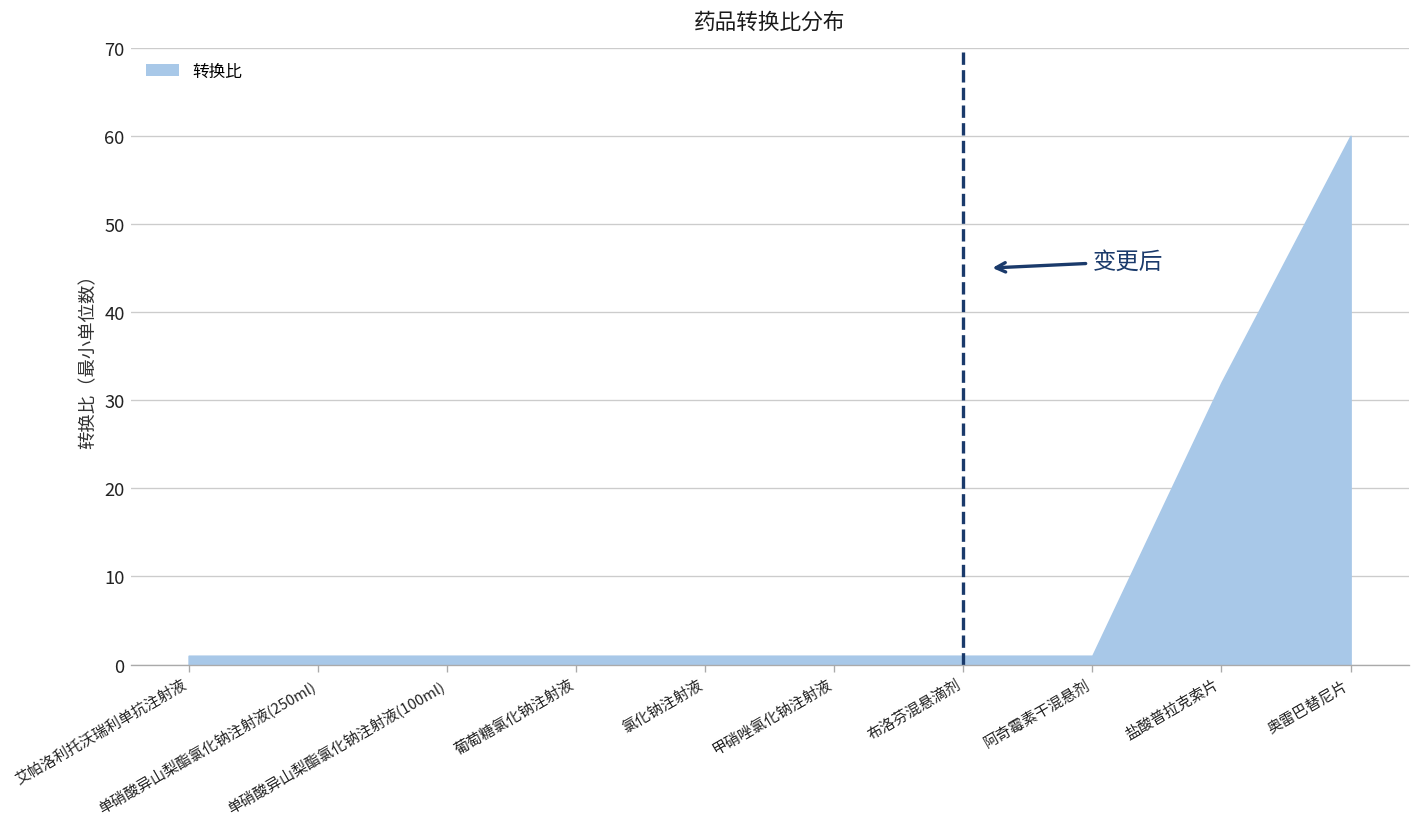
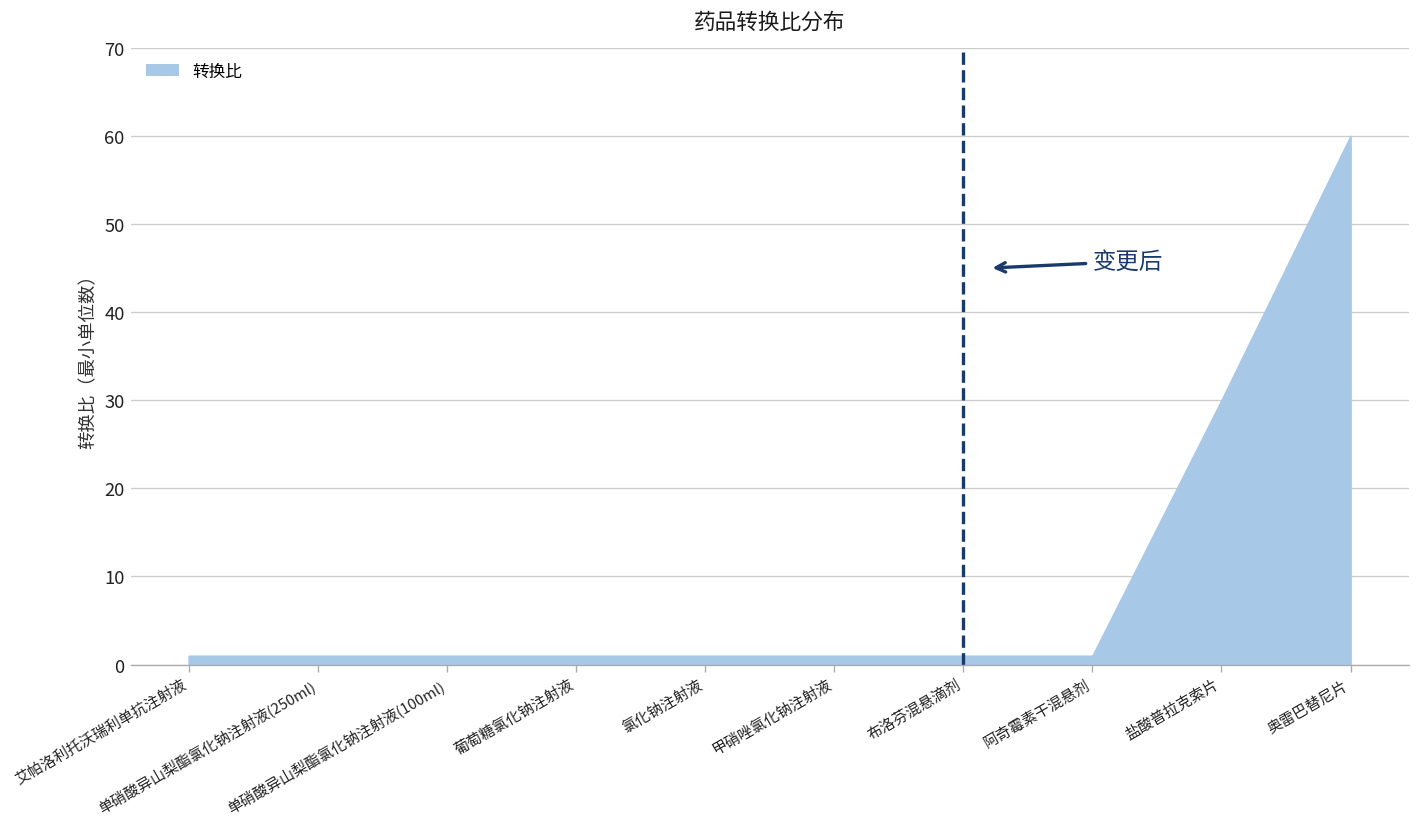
  {
    "艾帕洛利托沃瑞利单抗注射液": 1,
    "单硝酸异山梨酯氯化钠注射液(250ml)": 1,
    "单硝酸异山梨酯氯化钠注射液(100ml)": 1,
    "葡萄糖氯化钠注射液": 1,
    "氯化钠注射液": 1,
    "甲硝唑氯化钠注射液": 1,
    "布洛芬混悬滴剂": 1,
    "阿奇霉素干混悬剂": 1,
-   "盐酸普拉克索片": 32,
+   "盐酸普拉克索片": 30,
    "奥雷巴替尼片": 60
  }
